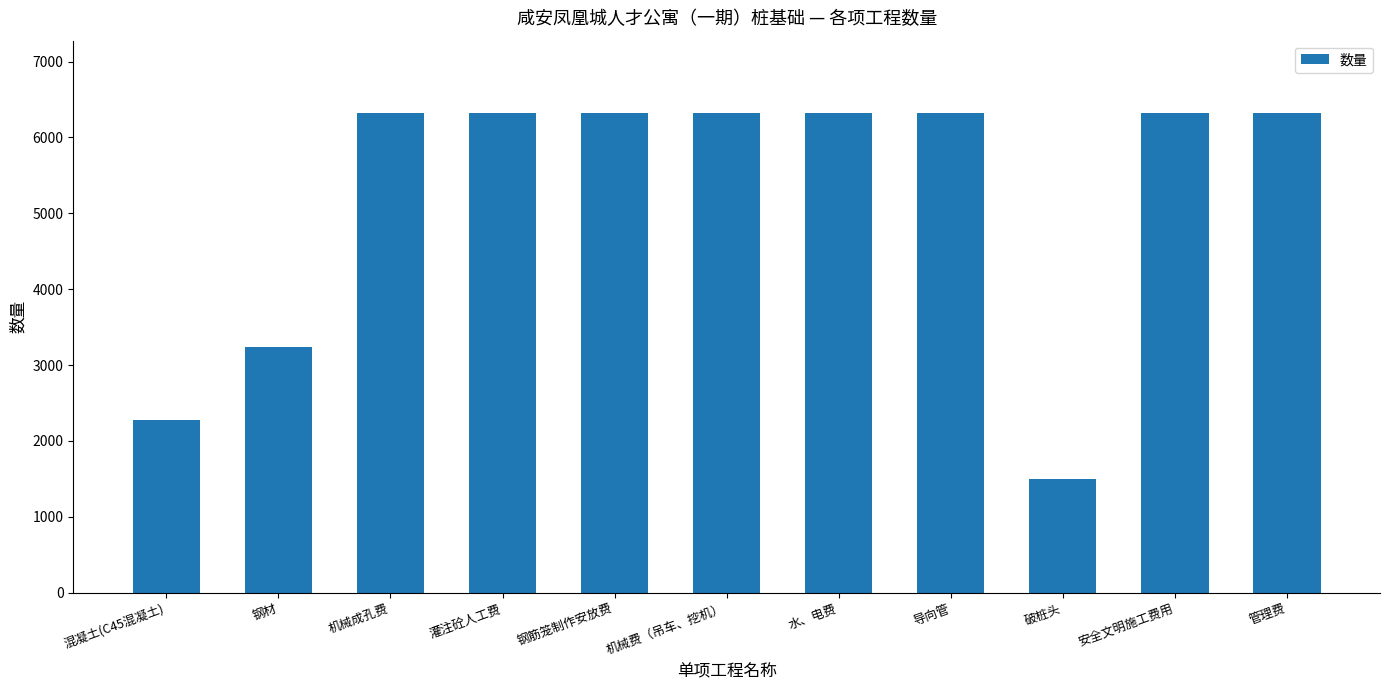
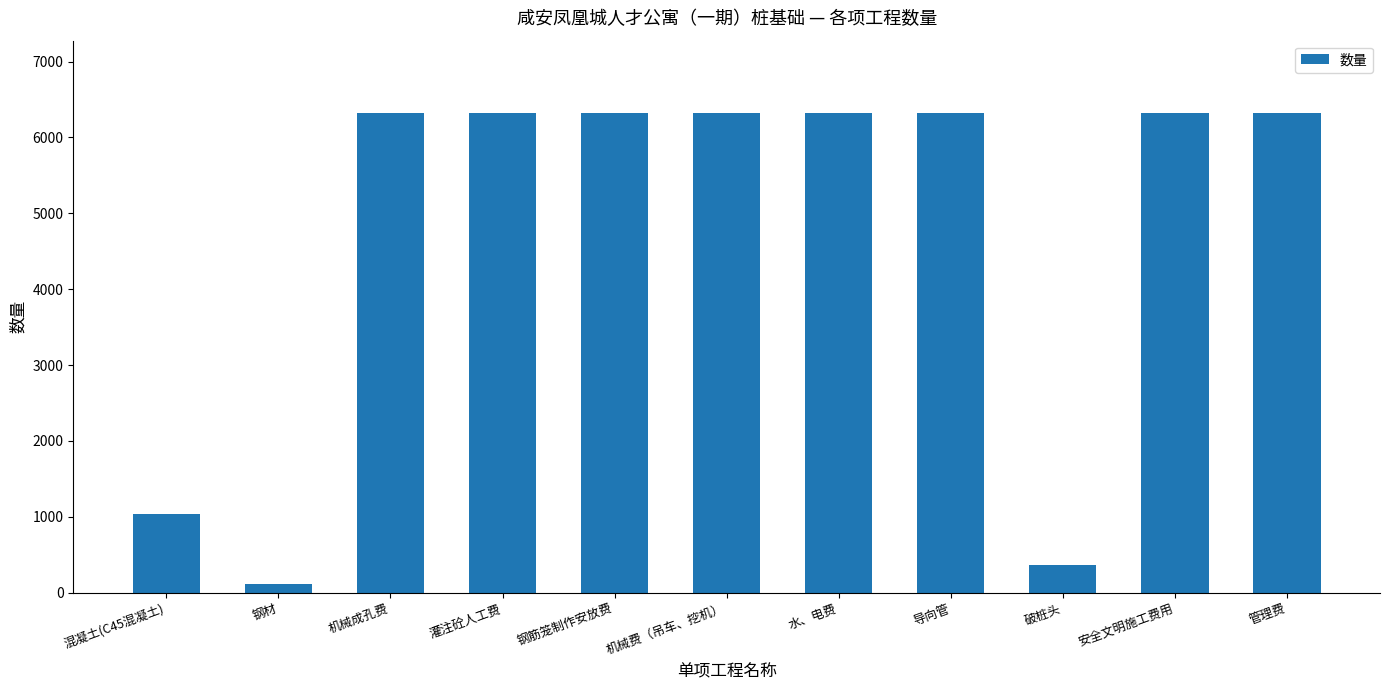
  {
-   "混凝土(C45混凝土)": 2300,
-   "钢材": 3200,
+   "混凝土(C45混凝土)": 1000,
+   "钢材": 100,
    "机械成孔费": 6300,
    "灌注砼人工费": 6300,
    "钢筋笼制作安放费": 6300,
    "机械费（吊车、挖机）": 6300,
    "水、电费": 6300,
    "导向管": 6300,
-   "破桩头": 1500,
+   "破桩头": 400,
    "安全文明施工费用": 6300,
    "管理费": 6300
  }
